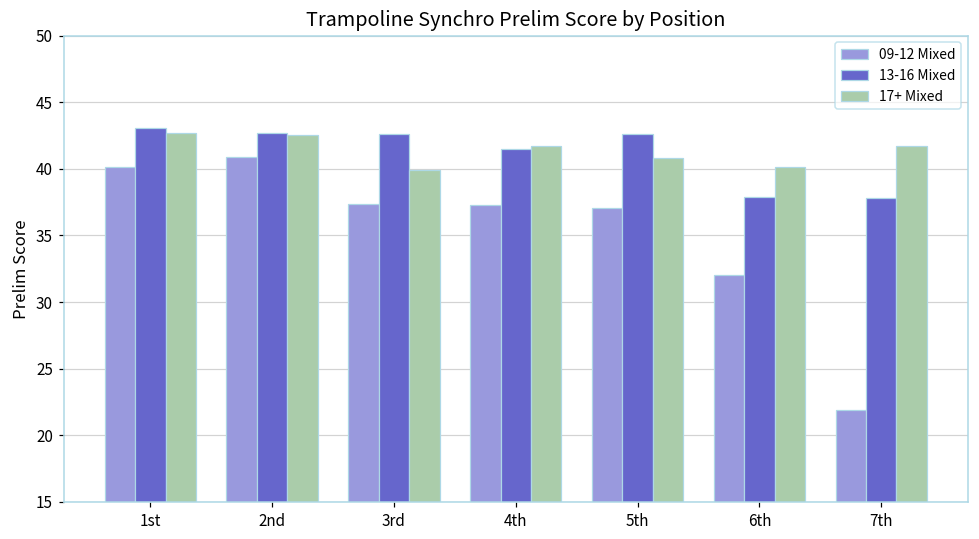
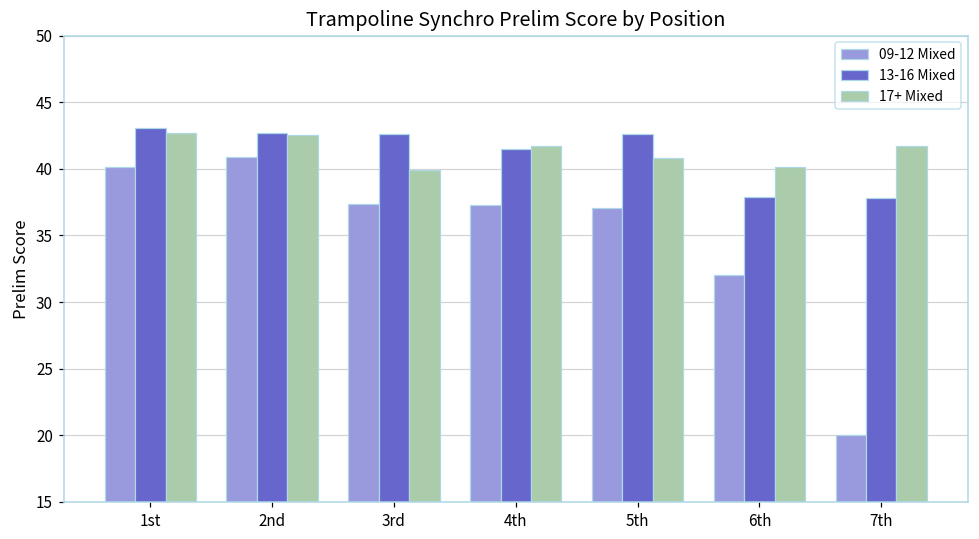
  {
    "09-12 Mixed": {
      "1st": 40.1,
      "2nd": 40.9,
      "3rd": 37.3,
      "4th": 37.3,
      "5th": 37.1,
      "6th": 32.0,
-     "7th": 21.9
+     "7th": 20.1
    },
    "13-16 Mixed": {
      "1st": 43.1,
      "2nd": 42.7,
      "3rd": 42.6,
      "4th": 41.5,
      "5th": 42.6,
      "6th": 37.9,
      "7th": 37.8
    },
    "17+ Mixed": {
      "1st": 42.7,
      "2nd": 42.5,
      "3rd": 39.9,
      "4th": 41.7,
      "5th": 40.8,
      "6th": 40.1,
      "7th": 41.7
    }
  }
